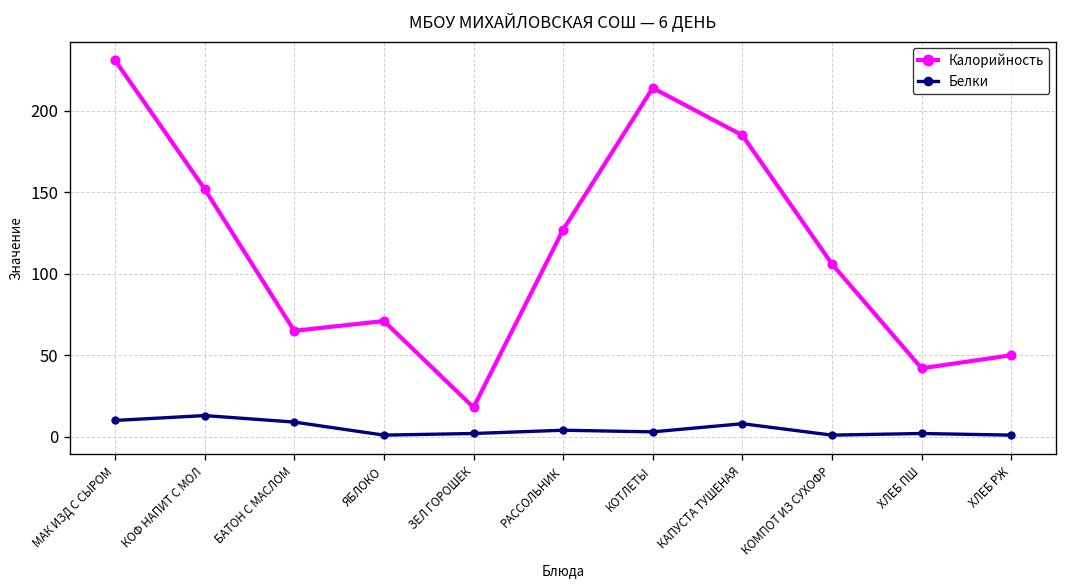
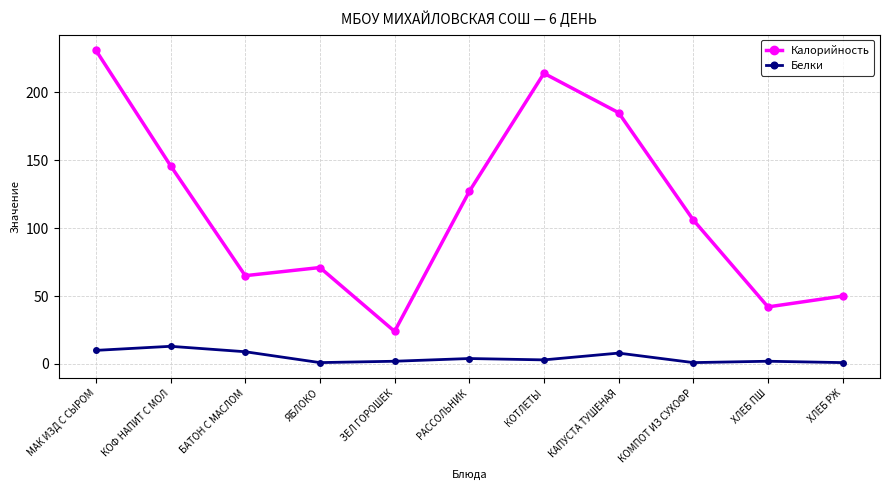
  {
    "Калорийность": {
      "МАК ИЗД С СЫРОМ": 231,
-     "КОФ НАПИТ С МОЛ": 152,
+     "КОФ НАПИТ С МОЛ": 146,
      "БАТОН С МАСЛОМ": 65,
      "ЯБЛОКО": 71,
-     "ЗЕЛ ГОРОШЕК": 18,
+     "ЗЕЛ ГОРОШЕК": 24,
      "РАССОЛЬНИК": 127,
      "КОТЛЕТЫ": 214,
      "КАПУСТА ТУШЕНАЯ": 185,
      "КОМПОТ ИЗ СУХОФР": 106,
      "ХЛЕБ ПШ": 42,
      "ХЛЕБ РЖ": 50
    },
    "Белки": {
      "МАК ИЗД С СЫРОМ": 10,
      "КОФ НАПИТ С МОЛ": 13,
      "БАТОН С МАСЛОМ": 9,
      "ЯБЛОКО": 1,
      "ЗЕЛ ГОРОШЕК": 2,
      "РАССОЛЬНИК": 4,
      "КОТЛЕТЫ": 3,
      "КАПУСТА ТУШЕНАЯ": 8,
      "КОМПОТ ИЗ СУХОФР": 1,
      "ХЛЕБ ПШ": 2,
      "ХЛЕБ РЖ": 1
    }
  }
